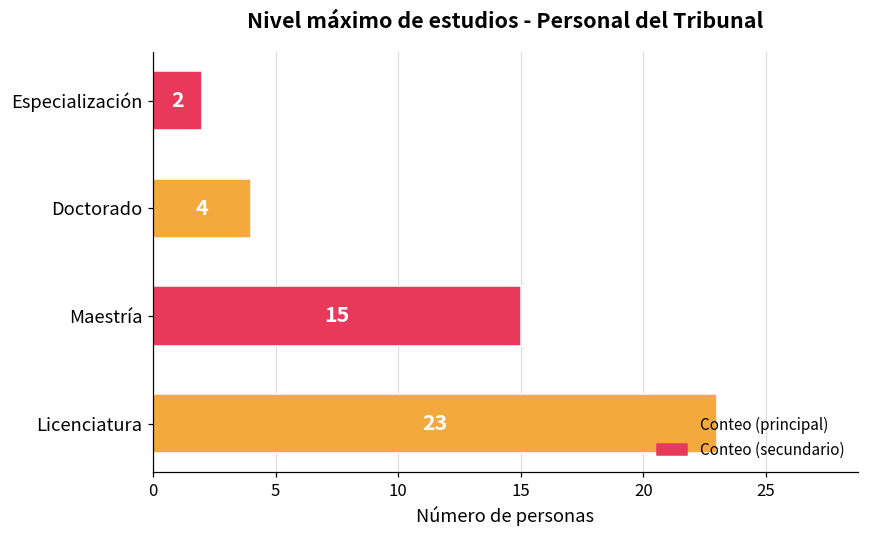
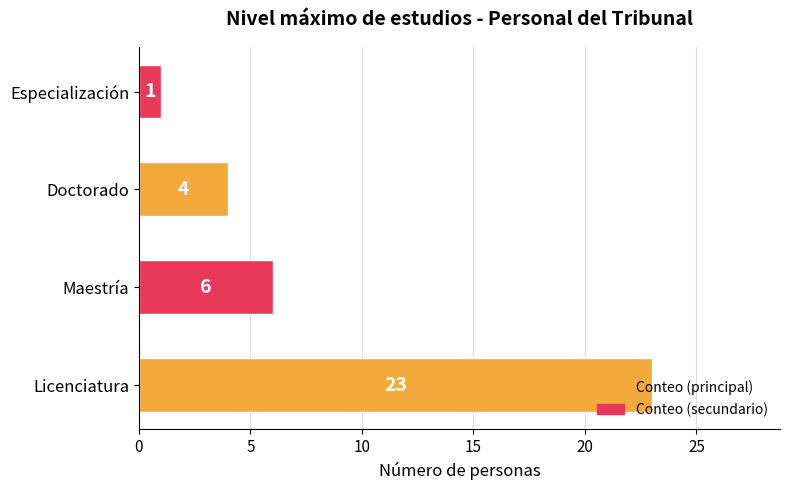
  {
-   "Especialización": 2,
+   "Especialización": 1,
    "Doctorado": 4,
-   "Maestría": 15,
+   "Maestría": 6,
    "Licenciatura": 23
  }
